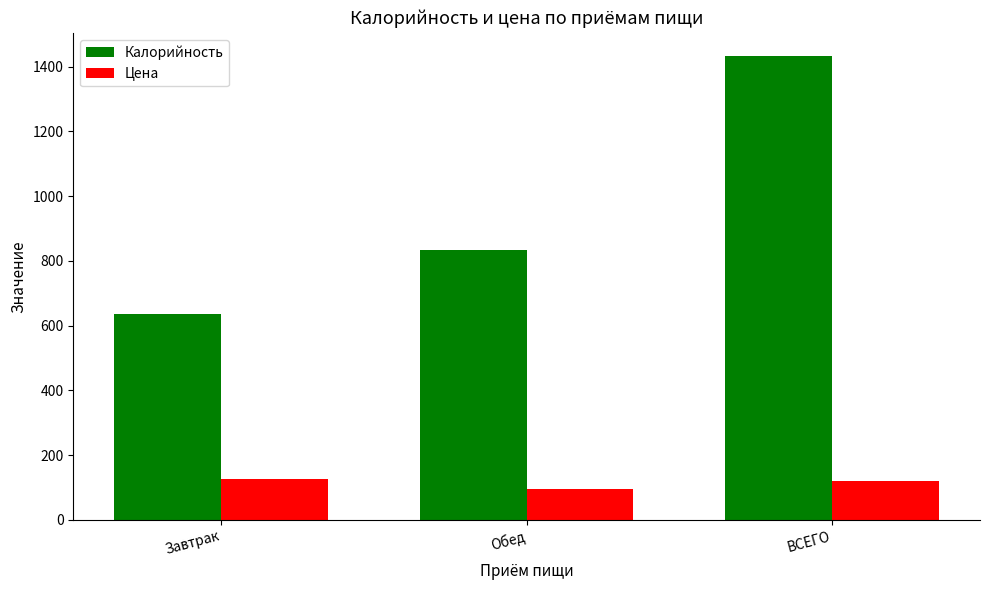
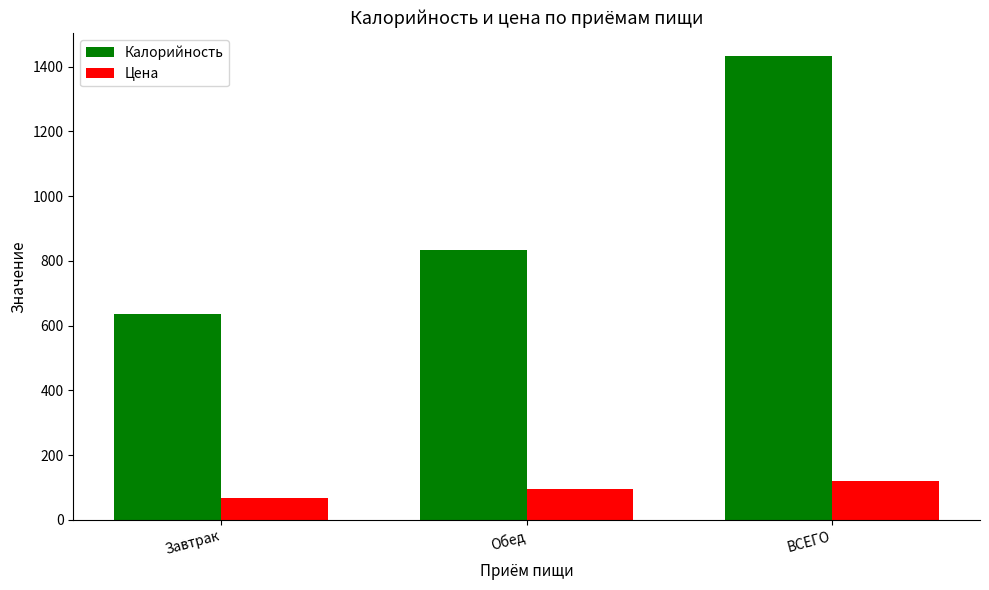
  {
    "Калорийность": {
      "Завтрак": 640,
      "Обед": 830,
      "ВСЕГО": 1430
    },
    "Цена": {
-     "Завтрак": 130,
+     "Завтрак": 70,
      "Обед": 90,
      "ВСЕГО": 120
    }
  }
